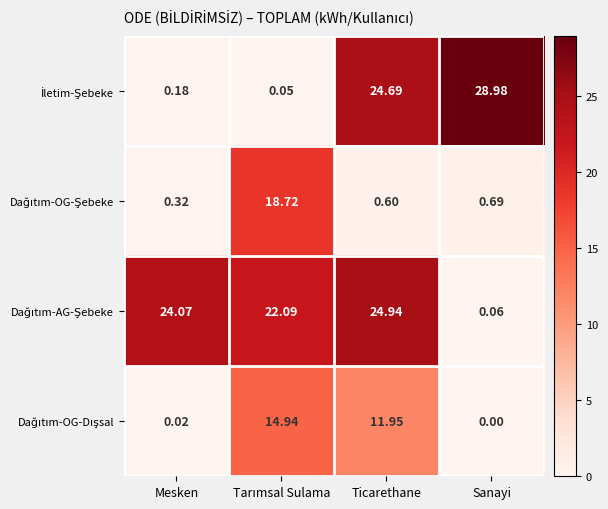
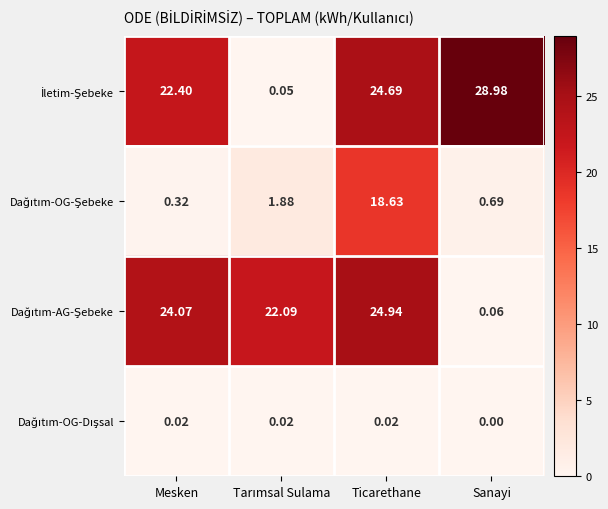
  {
    "İletim-Şebeke": {
-     "Mesken": 0.18,
+     "Mesken": 22.40,
      "Tarımsal Sulama": 0.05,
      "Ticarethane": 24.69,
      "Sanayi": 28.98
    },
    "Dağıtım-OG-Şebeke": {
      "Mesken": 0.32,
-     "Tarımsal Sulama": 18.72,
-     "Ticarethane": 0.60,
+     "Tarımsal Sulama": 1.88,
+     "Ticarethane": 18.63,
      "Sanayi": 0.69
    },
    "Dağıtım-AG-Şebeke": {
      "Mesken": 24.07,
      "Tarımsal Sulama": 22.09,
      "Ticarethane": 24.94,
      "Sanayi": 0.06
    },
    "Dağıtım-OG-Dışsal": {
      "Mesken": 0.02,
-     "Tarımsal Sulama": 14.94,
-     "Ticarethane": 11.95,
+     "Tarımsal Sulama": 0.02,
+     "Ticarethane": 0.02,
      "Sanayi": 0.00
    }
  }
